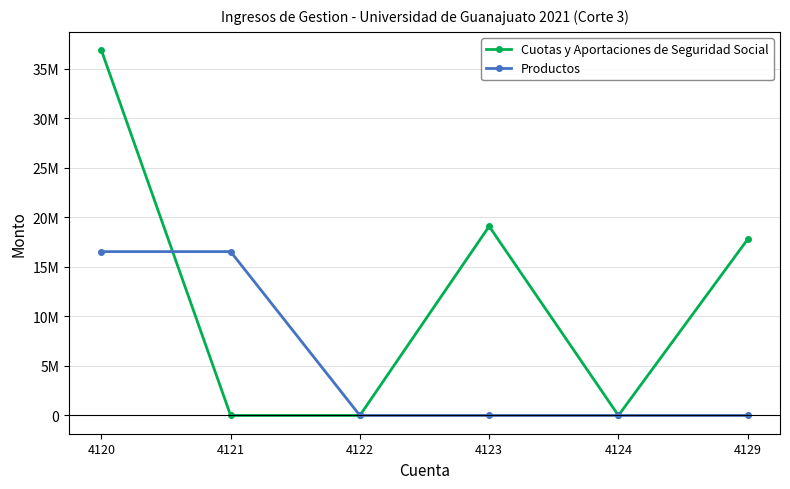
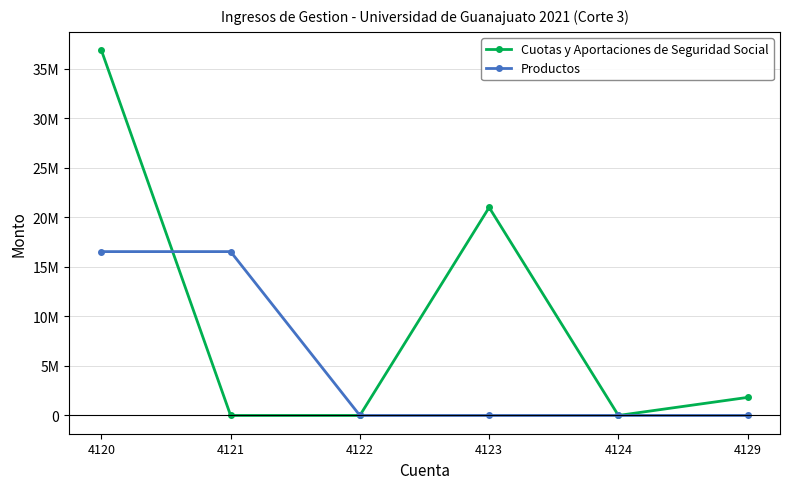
  {
    "Cuotas y Aportaciones de Seguridad Social": {
      "4120": 37000000,
      "4121": 0,
-     "4123": 19000000,
-     "4129": 18000000
+     "4123": 21000000,
+     "4129": 2000000
    },
    "Productos": {
      "4120": 17000000,
      "4121": 17000000,
      "4123": 0,
      "4129": 0
    }
  }
